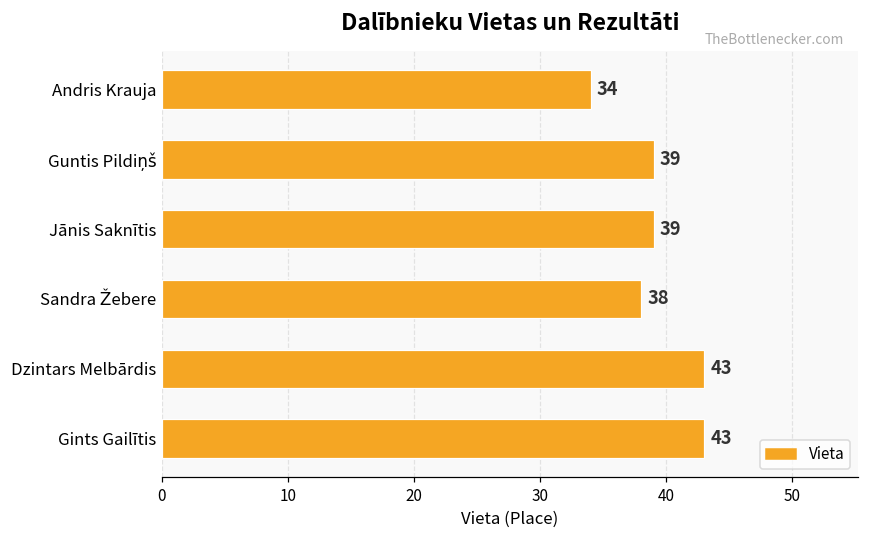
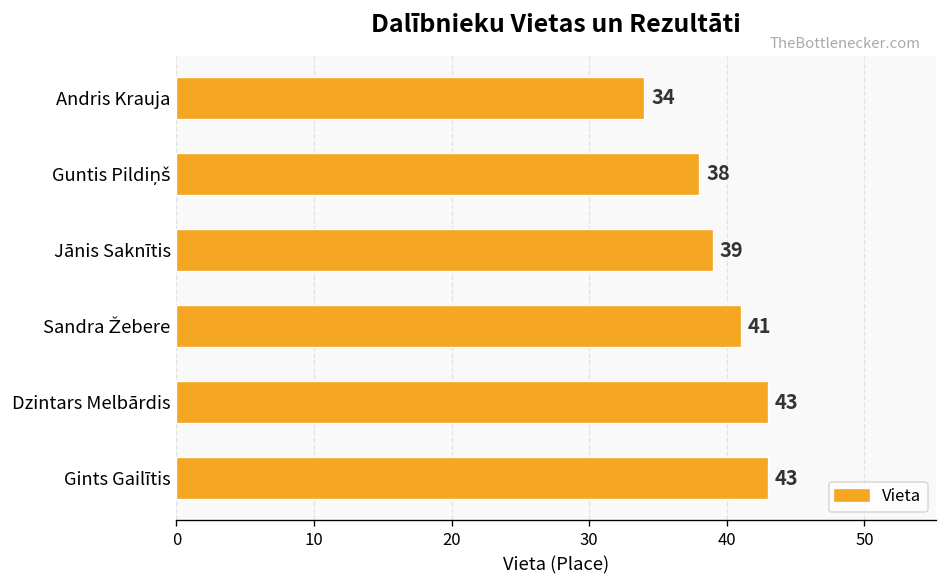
  {
    "Andris Krauja": 34,
-   "Guntis Pildiņš": 39,
+   "Guntis Pildiņš": 38,
    "Jānis Saknītis": 39,
-   "Sandra Žebere": 38,
+   "Sandra Žebere": 41,
    "Dzintars Melbārdis": 43,
    "Gints Gailītis": 43
  }
